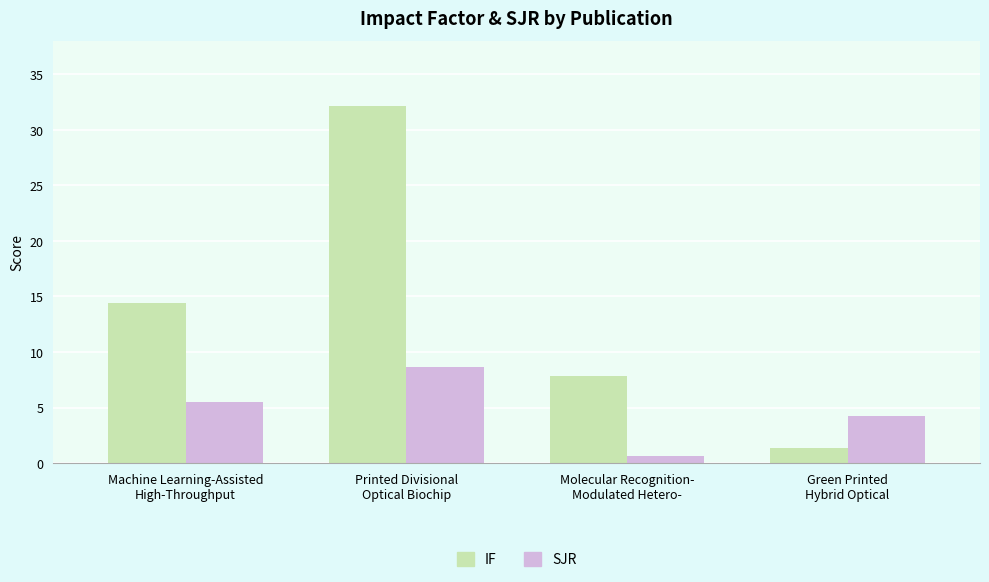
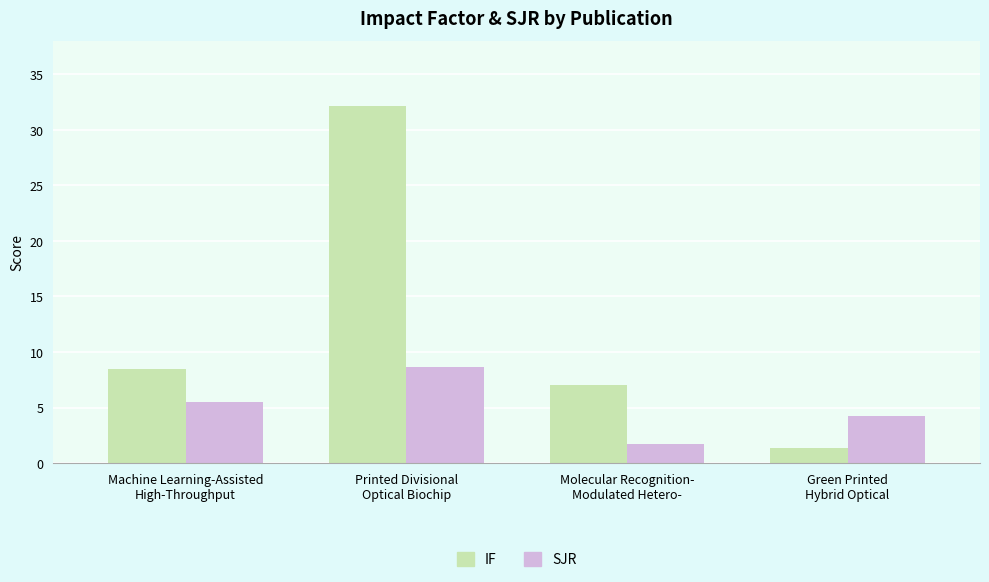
  {
    "IF": {
-     "Machine Learning-Assisted High-Throughput": 14.4,
+     "Machine Learning-Assisted High-Throughput": 8.5,
      "Printed Divisional Optical Biochip": 32.1,
-     "Molecular Recognition- Modulated Hetero-": 7.9,
+     "Molecular Recognition- Modulated Hetero-": 7.0,
      "Green Printed Hybrid Optical": 1.3
    },
    "SJR": {
      "Machine Learning-Assisted High-Throughput": 5.5,
      "Printed Divisional Optical Biochip": 8.7,
-     "Molecular Recognition- Modulated Hetero-": 0.7,
+     "Molecular Recognition- Modulated Hetero-": 1.7,
      "Green Printed Hybrid Optical": 4.2
    }
  }
